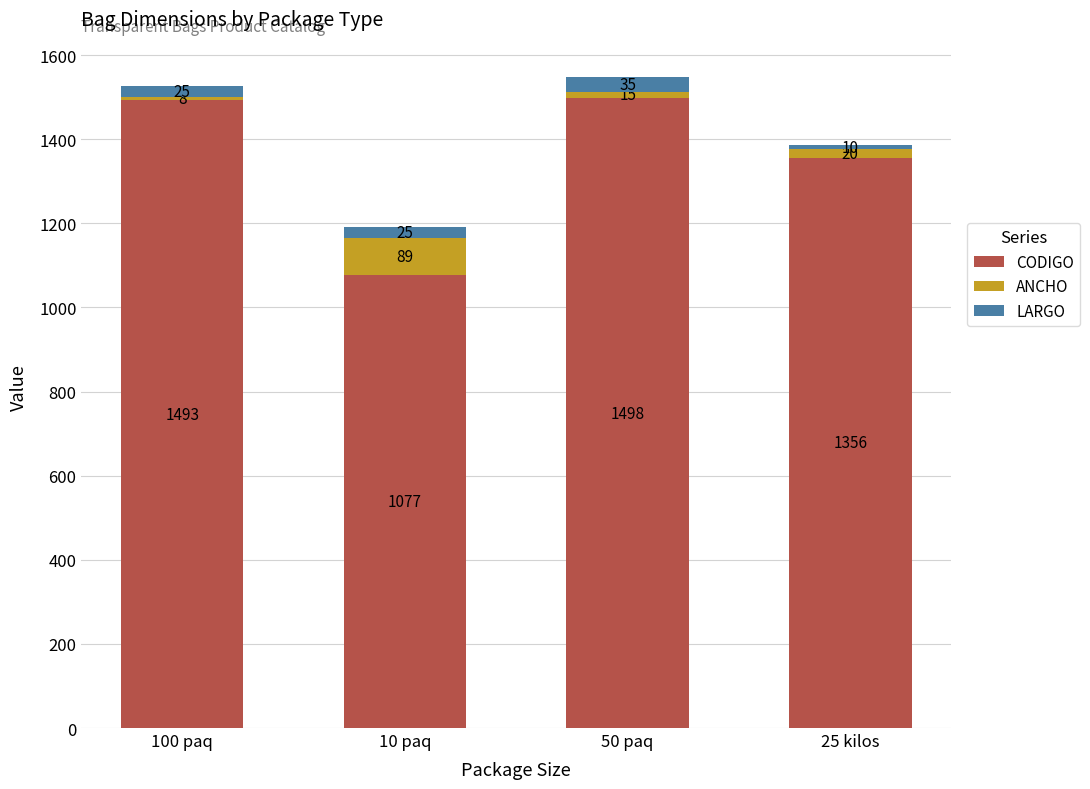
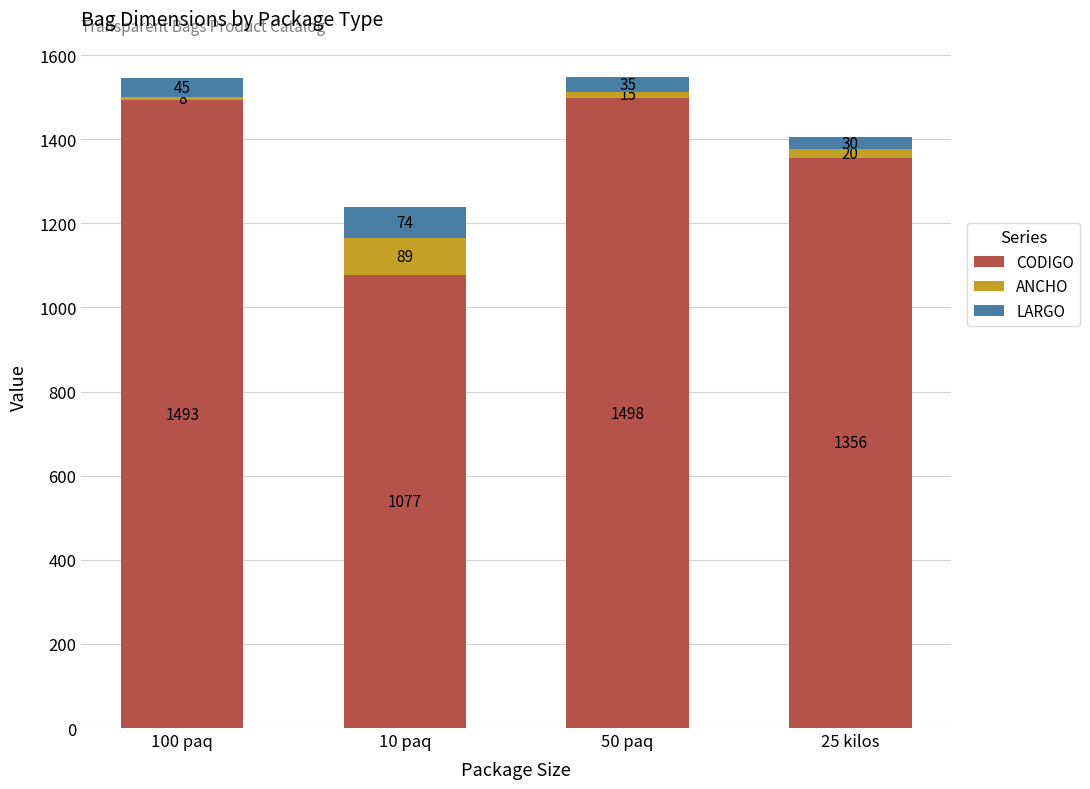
  {
    "CODIGO": {
      "100 paq": 1493,
      "10 paq": 1077,
      "50 paq": 1498,
      "25 kilos": 1356
    },
    "ANCHO": {
      "10 paq": 89
    },
    "LARGO": {
-     "100 paq": 25,
-     "10 paq": 25,
-     "25 kilos": 10
+     "100 paq": 45,
+     "10 paq": 74,
+     "25 kilos": 30
    }
  }
